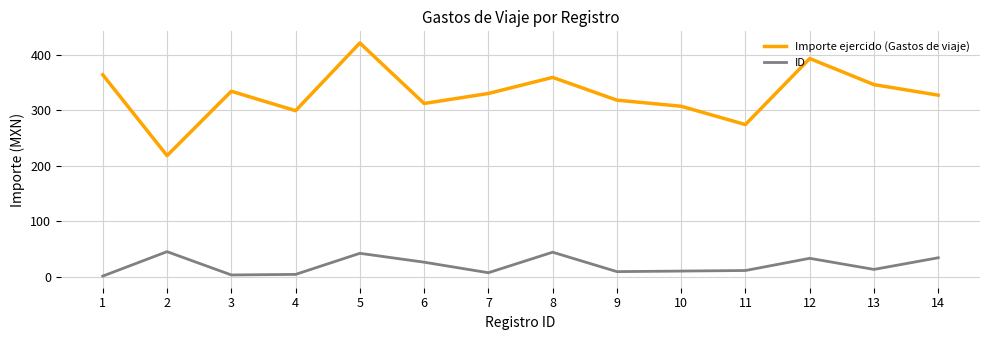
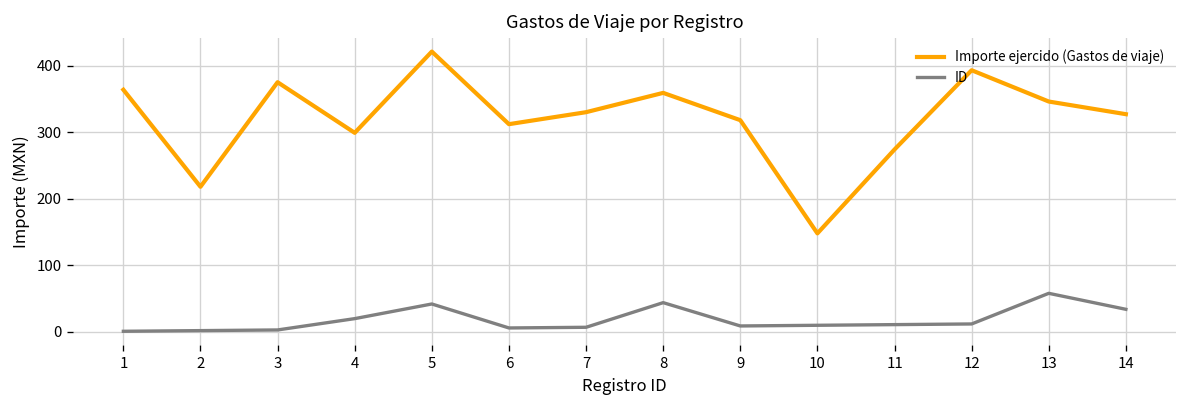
  {
    "Importe ejercido (Gastos de viaje)": {
      "1": 360,
      "2": 220,
-     "3": 330,
+     "3": 380,
      "4": 300,
      "5": 420,
      "6": 310,
      "7": 330,
      "8": 360,
      "9": 320,
-     "10": 310,
+     "10": 150,
      "11": 270,
      "12": 390,
      "13": 350,
      "14": 330
    },
    "ID": {
      "1": 0,
-     "2": 50,
+     "2": 0,
      "3": 0,
-     "4": 0,
+     "4": 20,
      "5": 40,
-     "6": 30,
+     "6": 10,
      "7": 10,
      "8": 40,
      "9": 10,
      "10": 10,
      "11": 10,
-     "12": 30,
-     "13": 10,
+     "12": 10,
+     "13": 60,
      "14": 30
    }
  }
